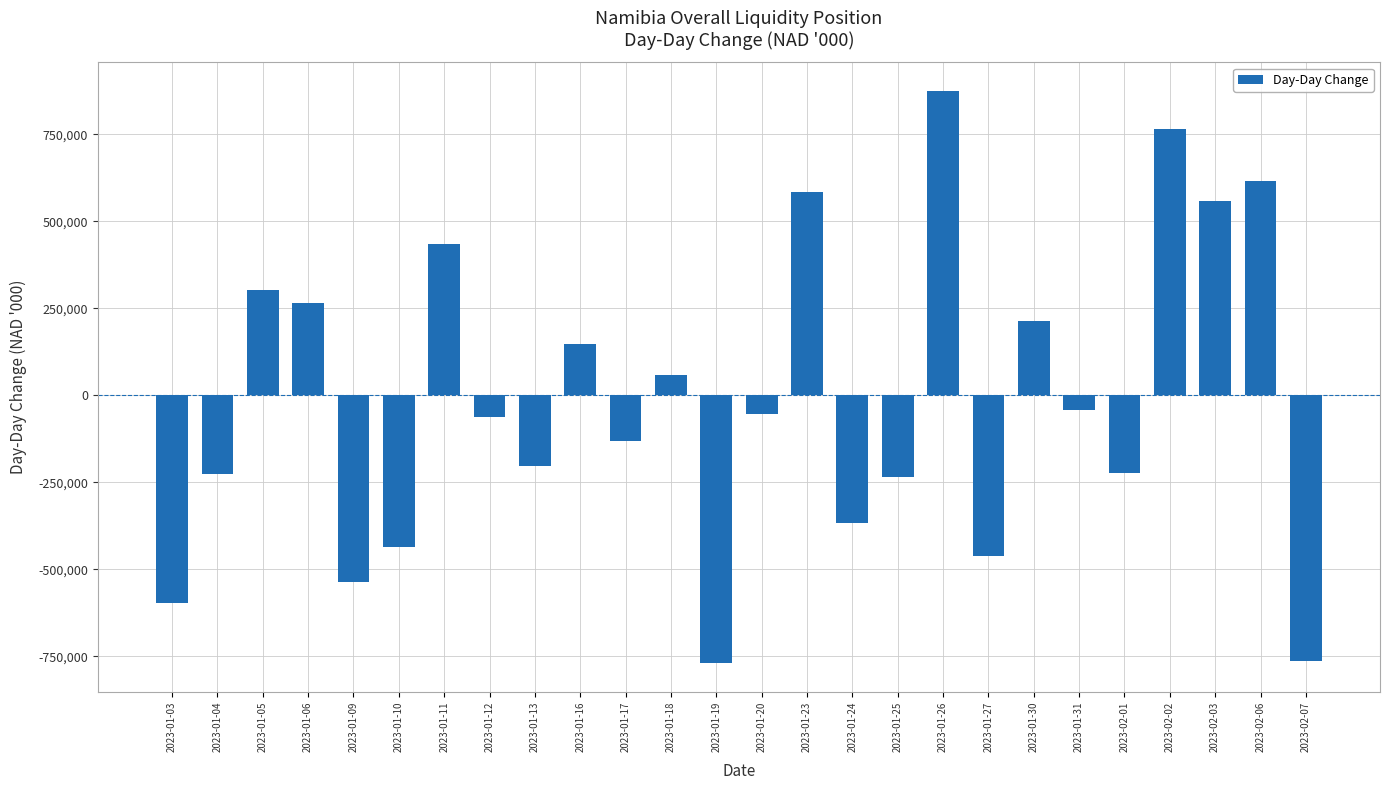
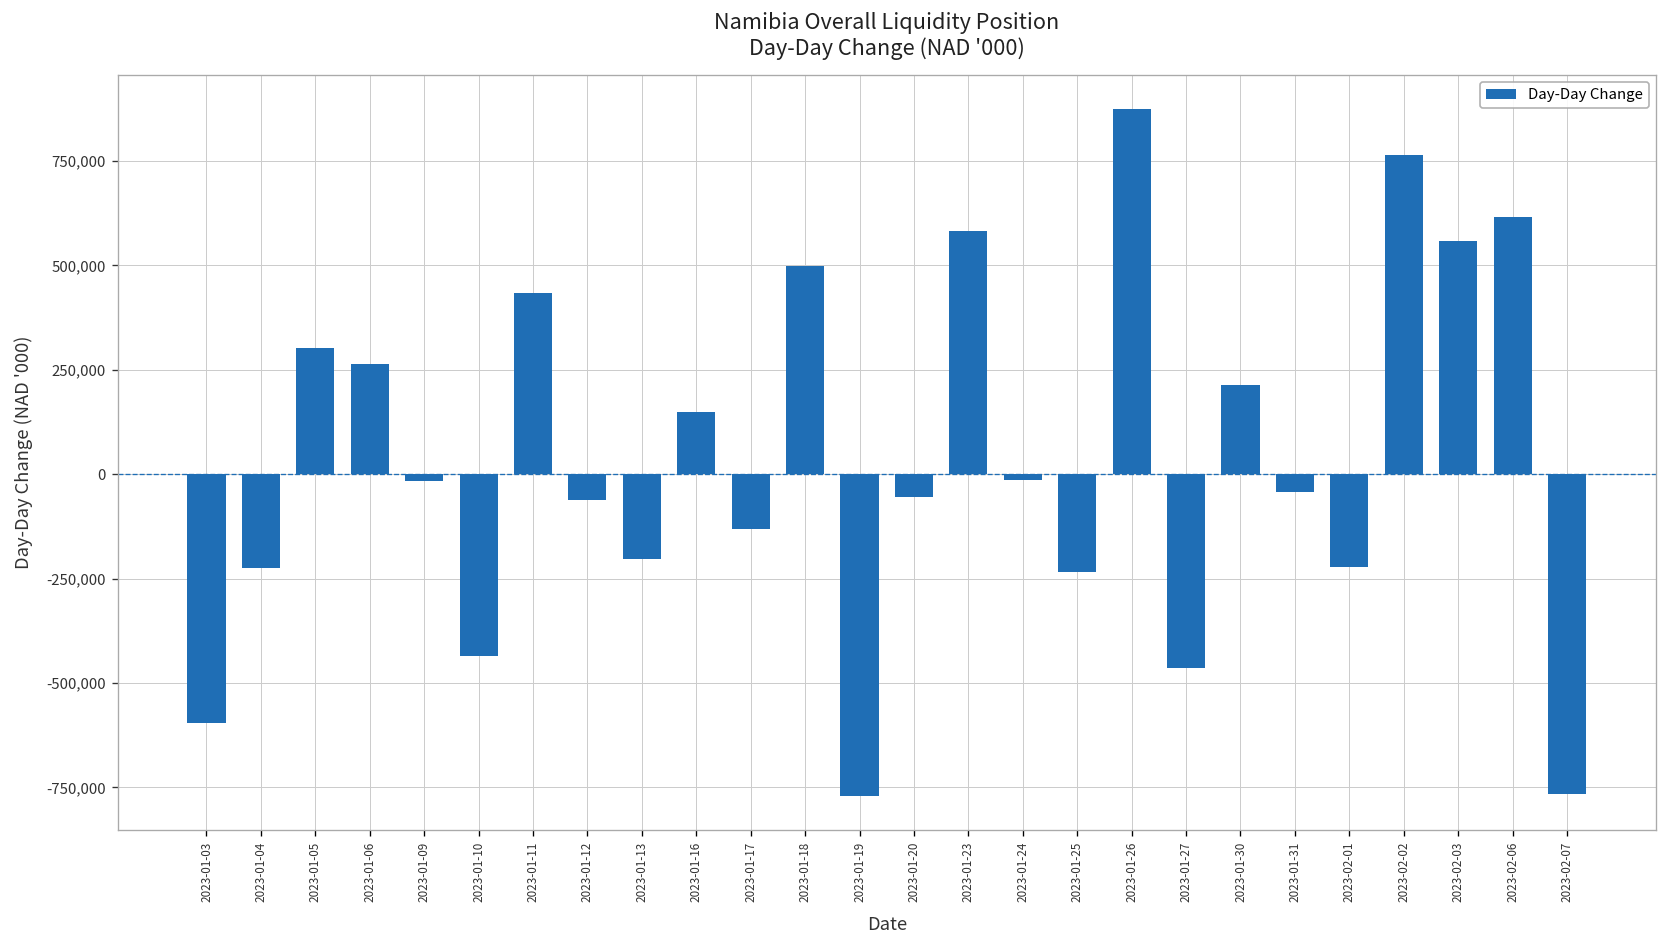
  {
    "2023-01-03": "-600,000",
    "2023-01-04": "-230,000",
    "2023-01-05": "300,000",
    "2023-01-06": "260,000",
-   "2023-01-09": "-540,000",
+   "2023-01-09": "-20,000",
    "2023-01-10": "-440,000",
    "2023-01-11": "430,000",
    "2023-01-12": "-60,000",
    "2023-01-13": "-200,000",
    "2023-01-16": "150,000",
    "2023-01-17": "-130,000",
-   "2023-01-18": "60,000",
+   "2023-01-18": "500,000",
    "2023-01-19": "-770,000",
    "2023-01-20": "-50,000",
    "2023-01-23": "580,000",
-   "2023-01-24": "-370,000",
+   "2023-01-24": "-10,000",
    "2023-01-25": "-230,000",
    "2023-01-26": "870,000",
    "2023-01-27": "-460,000",
    "2023-01-30": "210,000",
    "2023-01-31": "-40,000",
    "2023-02-01": "-220,000",
    "2023-02-02": "760,000",
    "2023-02-03": "560,000",
    "2023-02-06": "620,000",
    "2023-02-07": "-770,000"
  }
